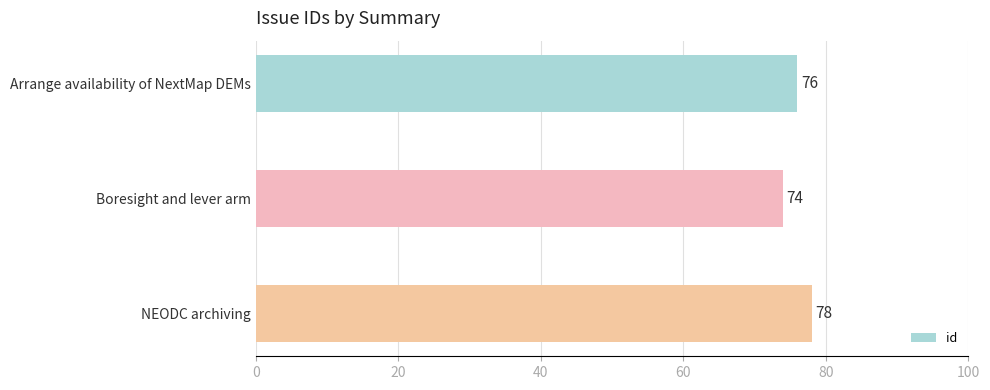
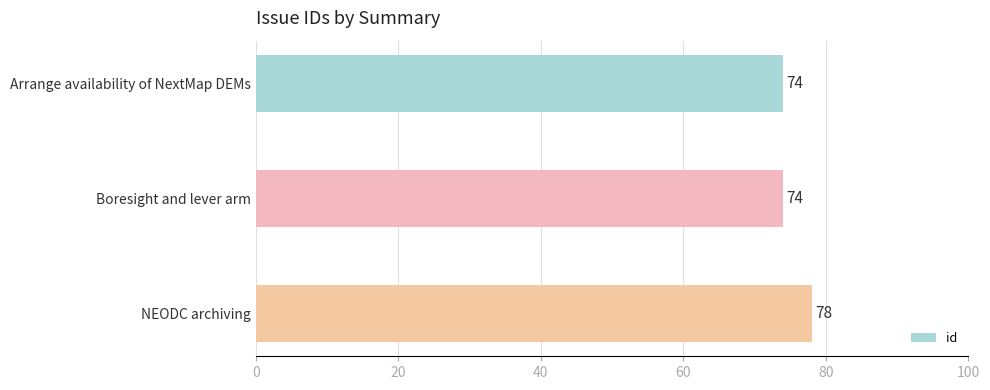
  {
-   "Arrange availability of NextMap DEMs": 76,
+   "Arrange availability of NextMap DEMs": 74,
    "Boresight and lever arm": 74,
    "NEODC archiving": 78
  }
